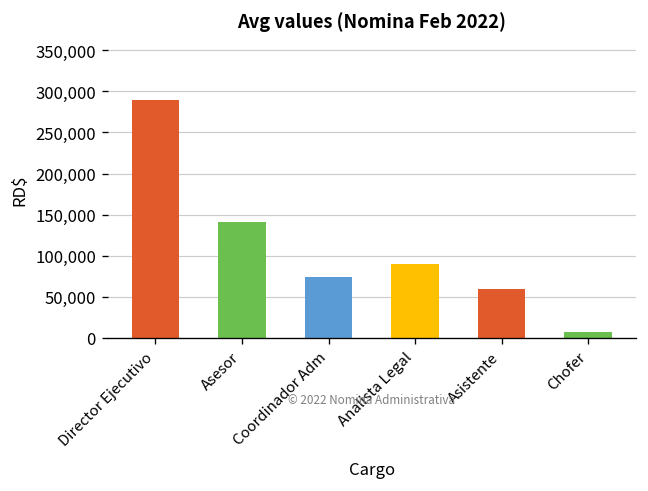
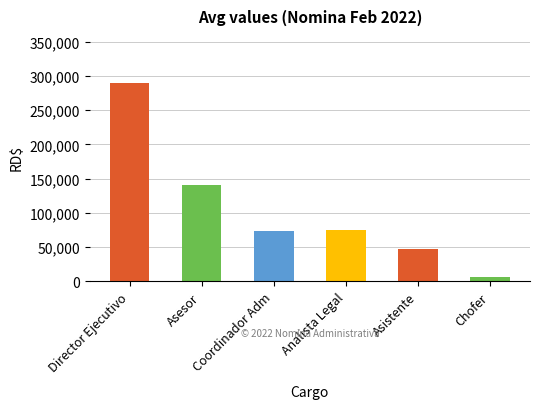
  {
    "Director Ejecutivo": "290,000",
    "Asesor": "140,000",
    "Coordinador Adm": "70,000",
-   "Analista Legal": "90,000",
-   "Asistente": "60,000",
+   "Analista Legal": "80,000",
+   "Asistente": "50,000",
    "Chofer": "10,000"
  }
